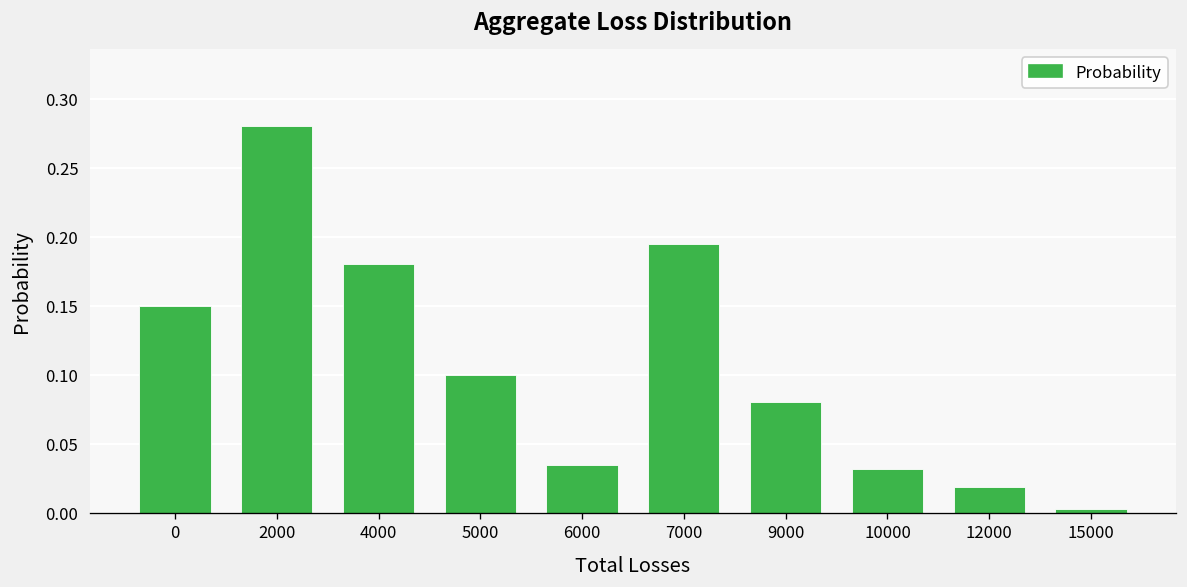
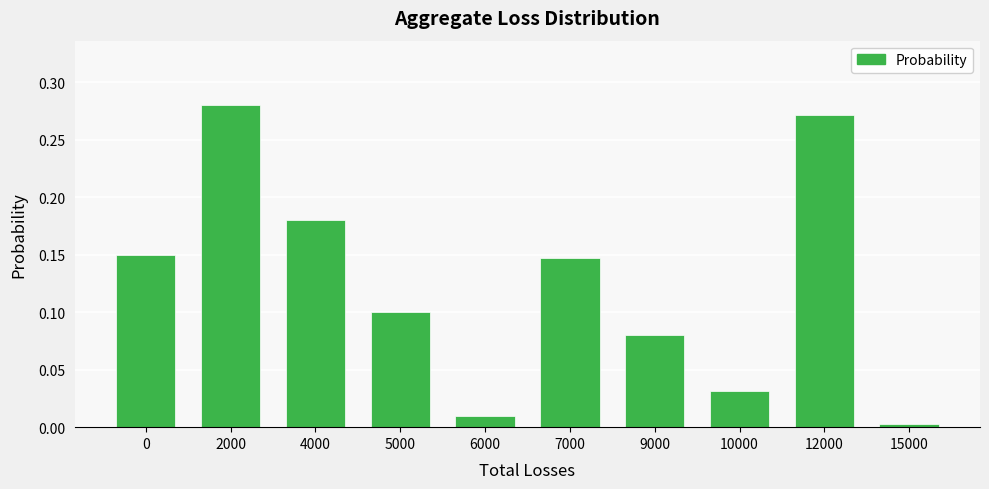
  {
    "0": 0.150,
    "2000": 0.280,
    "4000": 0.180,
    "5000": 0.100,
-   "6000": 0.034,
-   "7000": 0.195,
+   "6000": 0.010,
+   "7000": 0.147,
    "9000": 0.080,
    "10000": 0.032,
-   "12000": 0.019,
+   "12000": 0.272,
    "15000": 0.003
  }
